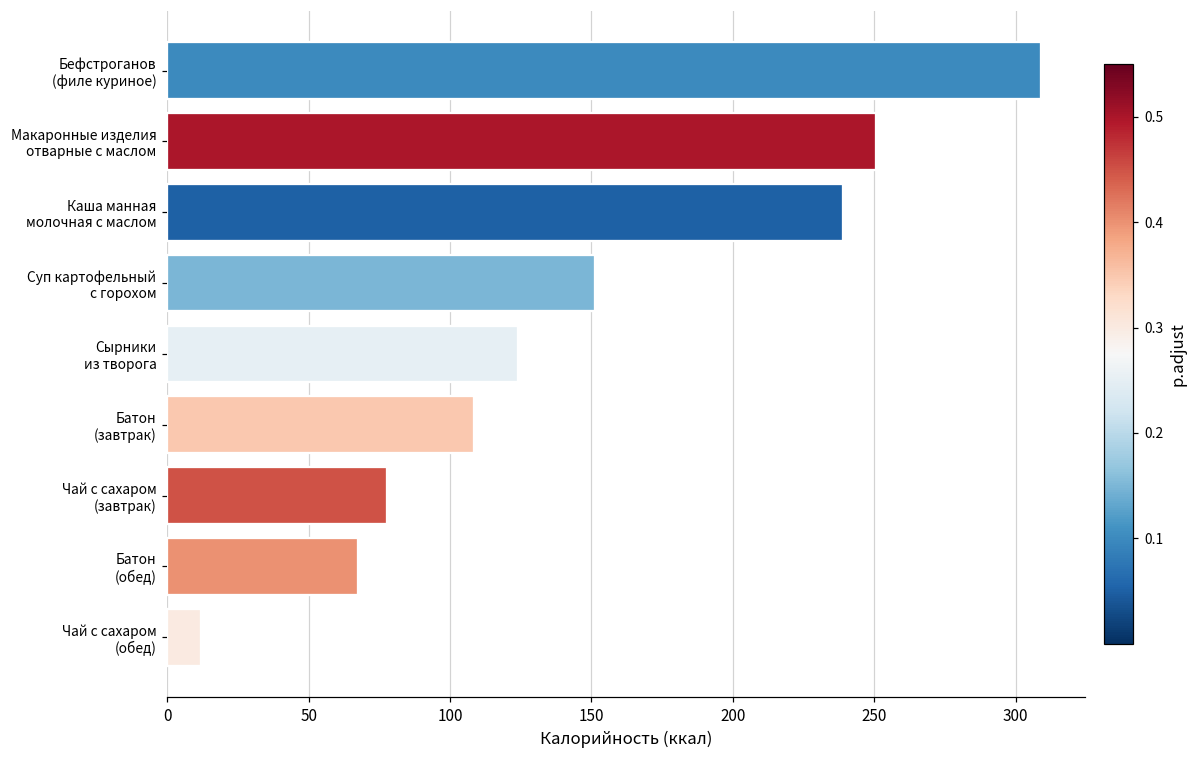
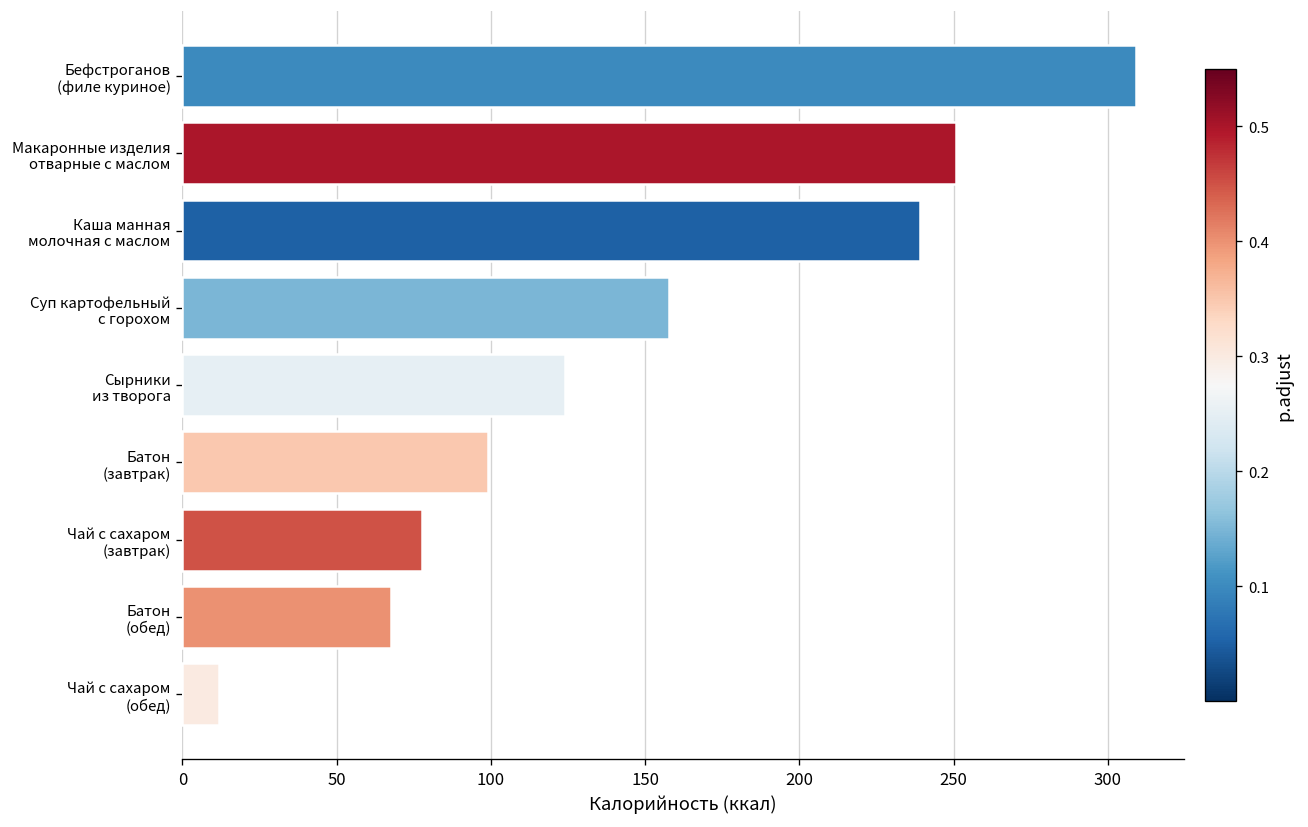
  {
    "Бефстроганов (филе куриное)": 309,
    "Макаронные изделия отварные с маслом": 251,
    "Каша манная молочная с маслом": 239,
-   "Суп картофельный с горохом": 151,
+   "Суп картофельный с горохом": 158,
    "Сырники из творога": 124,
-   "Батон (завтрак)": 109,
+   "Батон (завтрак)": 99,
    "Чай с сахаром (завтрак)": 78,
    "Батон (обед)": 68,
    "Чай с сахаром (обед)": 12
  }
